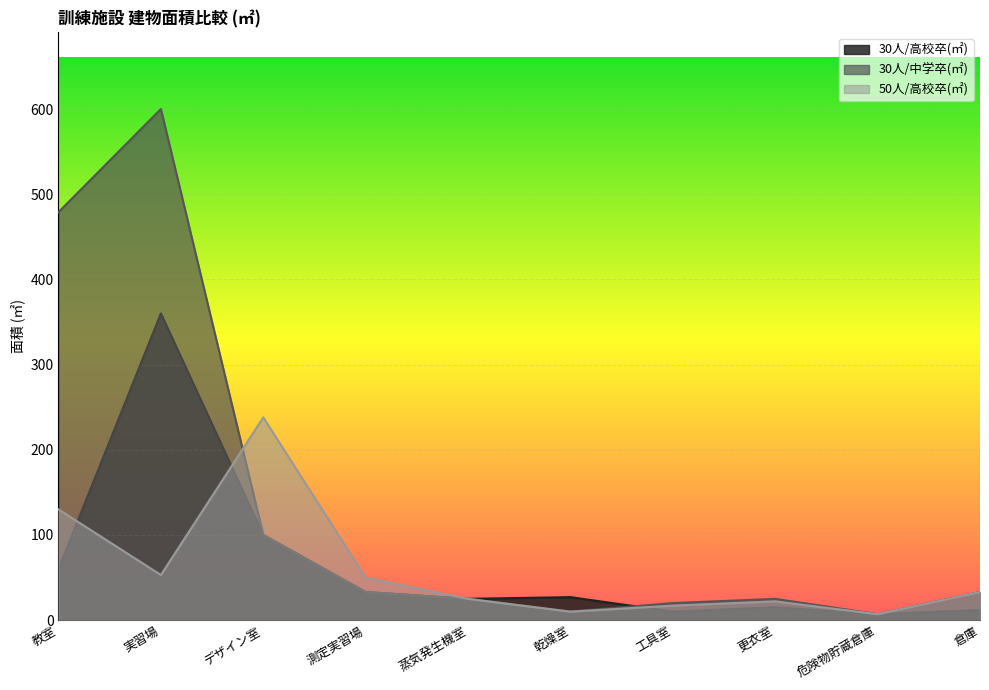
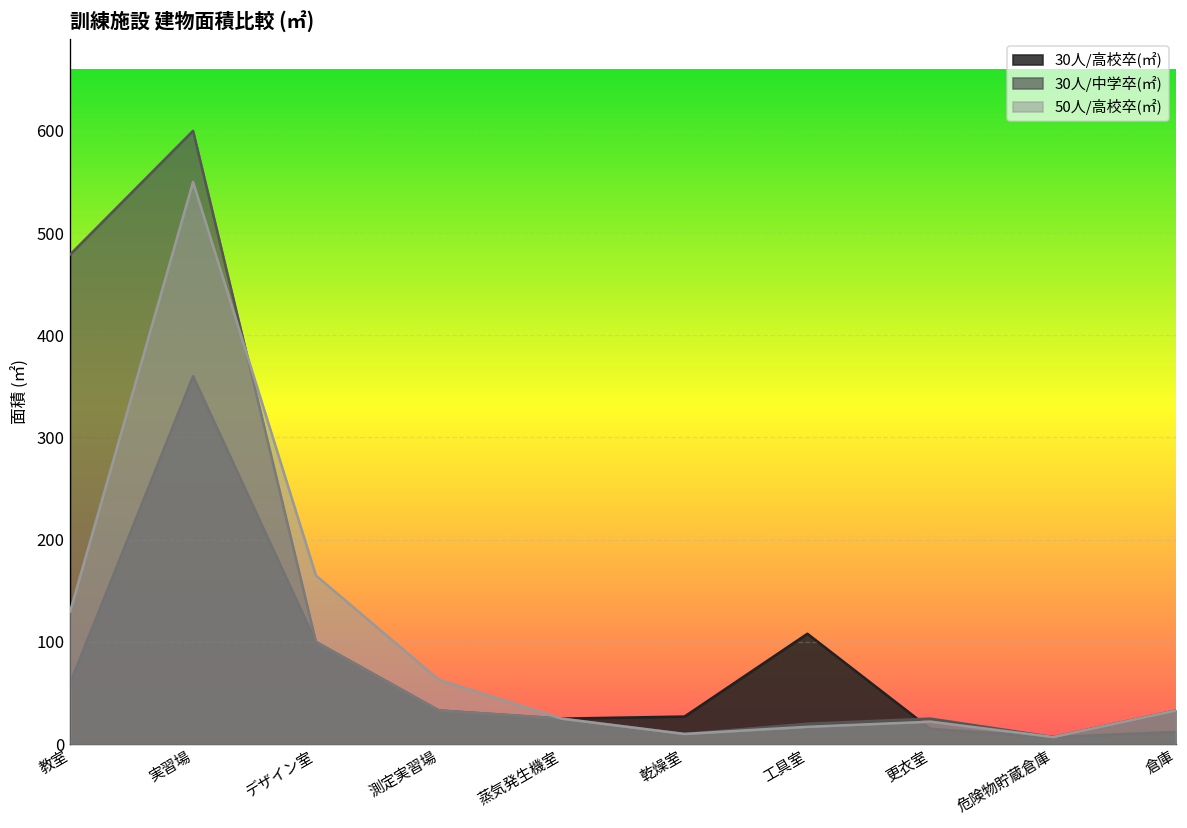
  {
    "30人/高校卒(㎡)": {
      "教室": 60,
      "実習場": 360,
      "乾燥室": 30,
-     "工具室": 10,
+     "工具室": 110,
      "更衣室": 20,
      "倉庫": 10
    },
    "30人/中学卒(㎡)": {
      "教室": 480,
      "実習場": 600,
      "更衣室": 30
    },
    "50人/高校卒(㎡)": {
      "教室": 130,
-     "実習場": 50,
-     "デザイン室": 240,
-     "測定実習場": 50,
+     "実習場": 550,
+     "デザイン室": 170,
+     "測定実習場": 60,
      "更衣室": 20
    }
  }
